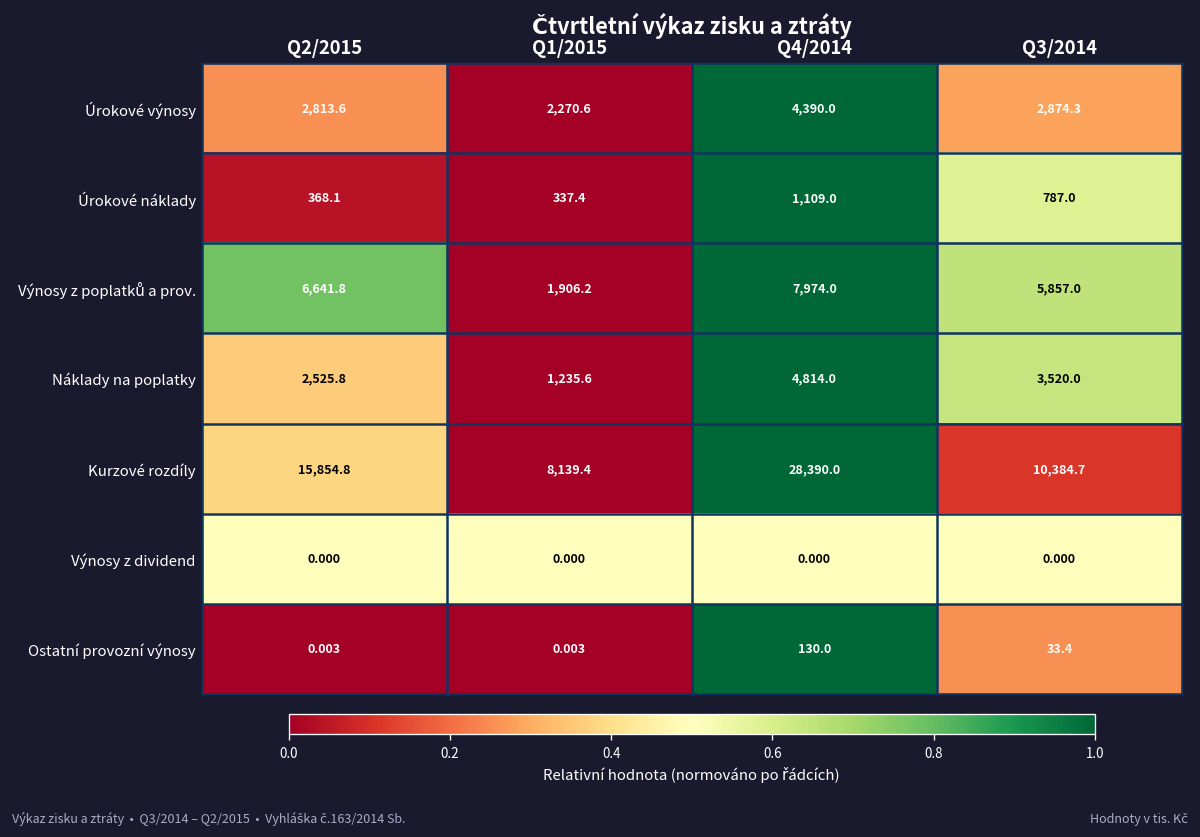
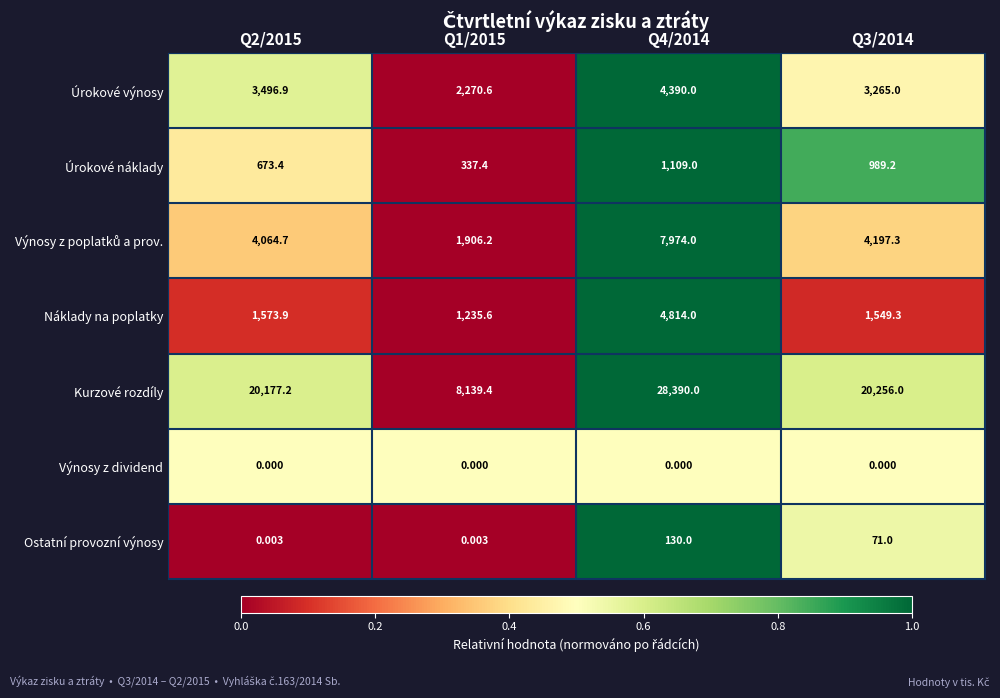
  {
    "Úrokové výnosy": {
-     "Q2/2015": "2,813.6",
+     "Q2/2015": "3,496.9",
      "Q1/2015": "2,270.6",
      "Q4/2014": "4,390.0",
-     "Q3/2014": "2,874.3"
+     "Q3/2014": "3,265.0"
    },
    "Úrokové náklady": {
-     "Q2/2015": "368.1",
+     "Q2/2015": "673.4",
      "Q1/2015": "337.4",
      "Q4/2014": "1,109.0",
-     "Q3/2014": "787.0"
+     "Q3/2014": "989.2"
    },
    "Výnosy z poplatků a prov.": {
-     "Q2/2015": "6,641.8",
+     "Q2/2015": "4,064.7",
      "Q1/2015": "1,906.2",
      "Q4/2014": "7,974.0",
-     "Q3/2014": "5,857.0"
+     "Q3/2014": "4,197.3"
    },
    "Náklady na poplatky": {
-     "Q2/2015": "2,525.8",
+     "Q2/2015": "1,573.9",
      "Q1/2015": "1,235.6",
      "Q4/2014": "4,814.0",
-     "Q3/2014": "3,520.0"
+     "Q3/2014": "1,549.3"
    },
    "Kurzové rozdíly": {
-     "Q2/2015": "15,854.8",
+     "Q2/2015": "20,177.2",
      "Q1/2015": "8,139.4",
      "Q4/2014": "28,390.0",
-     "Q3/2014": "10,384.7"
+     "Q3/2014": "20,256.0"
    },
    "Výnosy z dividend": {
      "Q2/2015": "0.000",
      "Q1/2015": "0.000",
      "Q4/2014": "0.000",
      "Q3/2014": "0.000"
    },
    "Ostatní provozní výnosy": {
      "Q2/2015": "0.003",
      "Q1/2015": "0.003",
      "Q4/2014": "130.0",
-     "Q3/2014": "33.4"
+     "Q3/2014": "71.0"
    }
  }
